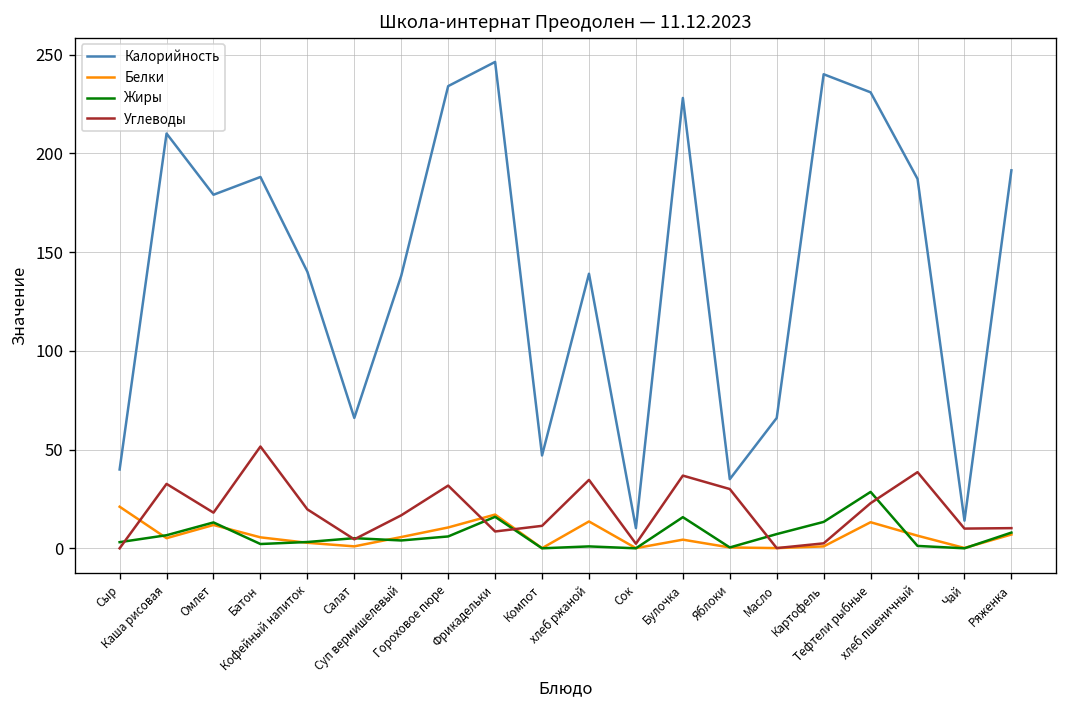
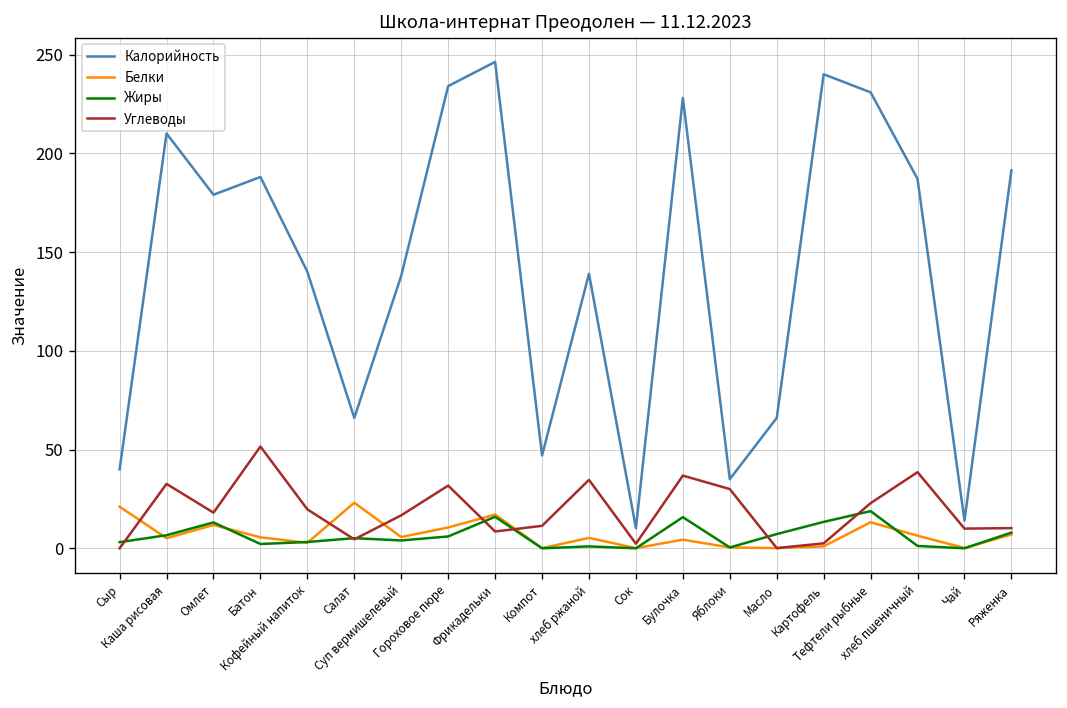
  {
    "Калорийность": {
      "Сыр": 40,
      "Каша рисовая": 210,
      "Омлет": 179,
      "Батон": 188,
      "Кофейный напиток": 140,
      "Салат": 66,
      "Суп вермишелевый": 138,
      "Гороховое пюре": 234,
      "Фрикадельки": 246,
      "Компот": 47,
      "хлеб ржаной": 139,
      "Сок": 10,
      "Булочка": 228,
      "Яблоки": 35,
      "Масло": 66,
      "Картофель": 240,
      "Тефтели рыбные": 231,
      "хлеб пшеничный": 187,
      "Чай": 14,
      "Ряженка": 191
    },
    "Белки": {
      "Сыр": 21,
      "Батон": 6,
-     "Салат": 1,
+     "Салат": 23,
      "Суп вермишелевый": 6,
      "Гороховое пюре": 11,
-     "хлеб ржаной": 14,
+     "хлеб ржаной": 5,
      "Булочка": 4,
      "Тефтели рыбные": 13,
      "хлеб пшеничный": 6
    },
    "Жиры": {
      "Сыр": 3,
      "Батон": 2,
      "Суп вермишелевый": 4,
      "Гороховое пюре": 6,
      "хлеб ржаной": 1,
      "Булочка": 16,
      "Масло": 7,
      "Картофель": 13,
-     "Тефтели рыбные": 29,
+     "Тефтели рыбные": 19,
      "хлеб пшеничный": 1
    },
    "Углеводы": {
      "Сыр": 0,
      "Каша рисовая": 33,
      "Омлет": 18,
      "Батон": 52,
      "Кофейный напиток": 20,
      "Суп вермишелевый": 17,
      "Гороховое пюре": 32,
      "Фрикадельки": 9,
      "Компот": 11,
      "хлеб ржаной": 35,
      "Сок": 2,
      "Булочка": 37,
      "Яблоки": 30,
      "Тефтели рыбные": 23,
      "хлеб пшеничный": 39,
      "Чай": 10,
      "Ряженка": 10
    }
  }
